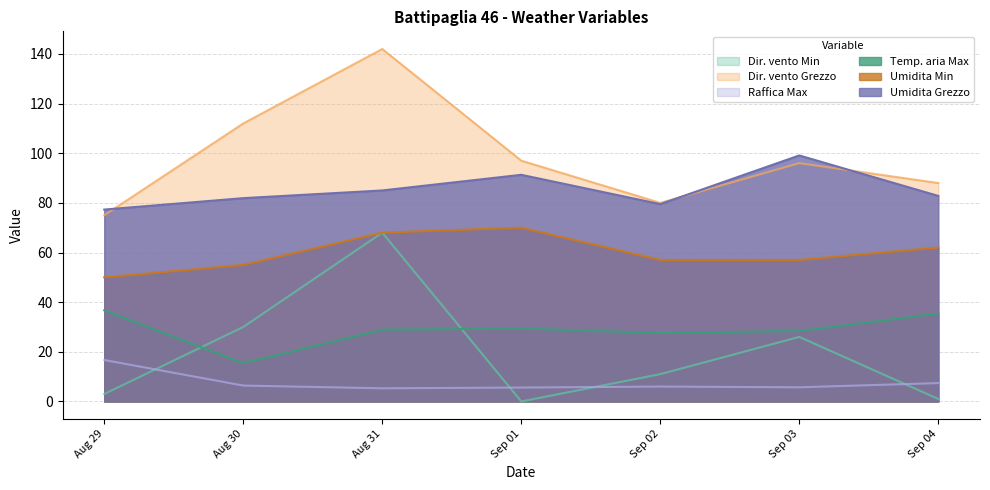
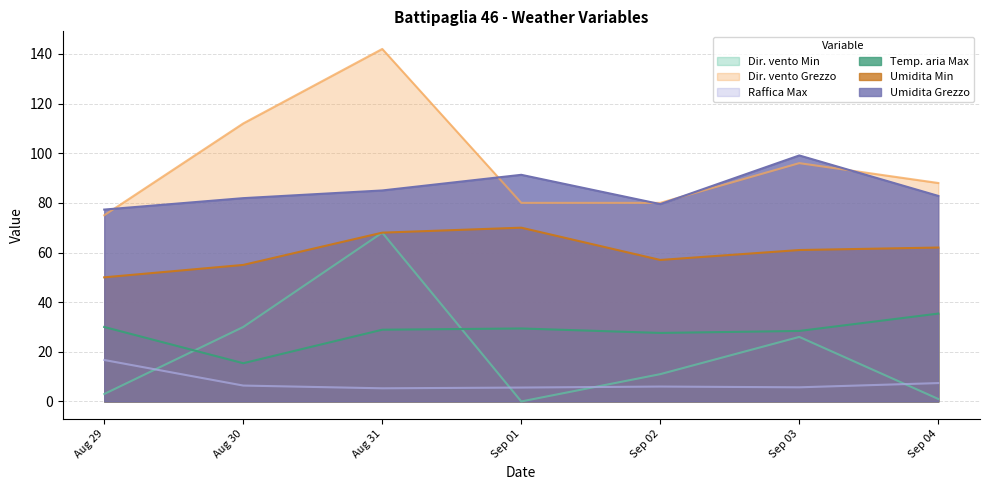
  {
    "Dir. vento Grezzo": {
      "Aug 29": 75,
      "Aug 30": 112,
      "Aug 31": 142,
-     "Sep 01": 97,
+     "Sep 01": 80,
      "Sep 03": 96,
      "Sep 04": 88
    },
    "Temp. aria Max": {
-     "Aug 29": 37,
+     "Aug 29": 30,
      "Aug 30": 15,
      "Aug 31": 29,
      "Sep 01": 29,
      "Sep 02": 28,
      "Sep 03": 28,
      "Sep 04": 35
    },
    "Umidita Min": {
      "Aug 29": 50,
      "Aug 30": 55,
      "Sep 01": 70,
      "Sep 02": 57,
-     "Sep 03": 57,
+     "Sep 03": 61,
      "Sep 04": 62
    },
    "Umidita Grezzo": {
      "Aug 29": 77,
      "Aug 30": 82,
      "Aug 31": 85,
      "Sep 01": 91,
      "Sep 03": 99,
      "Sep 04": 83
    }
  }
